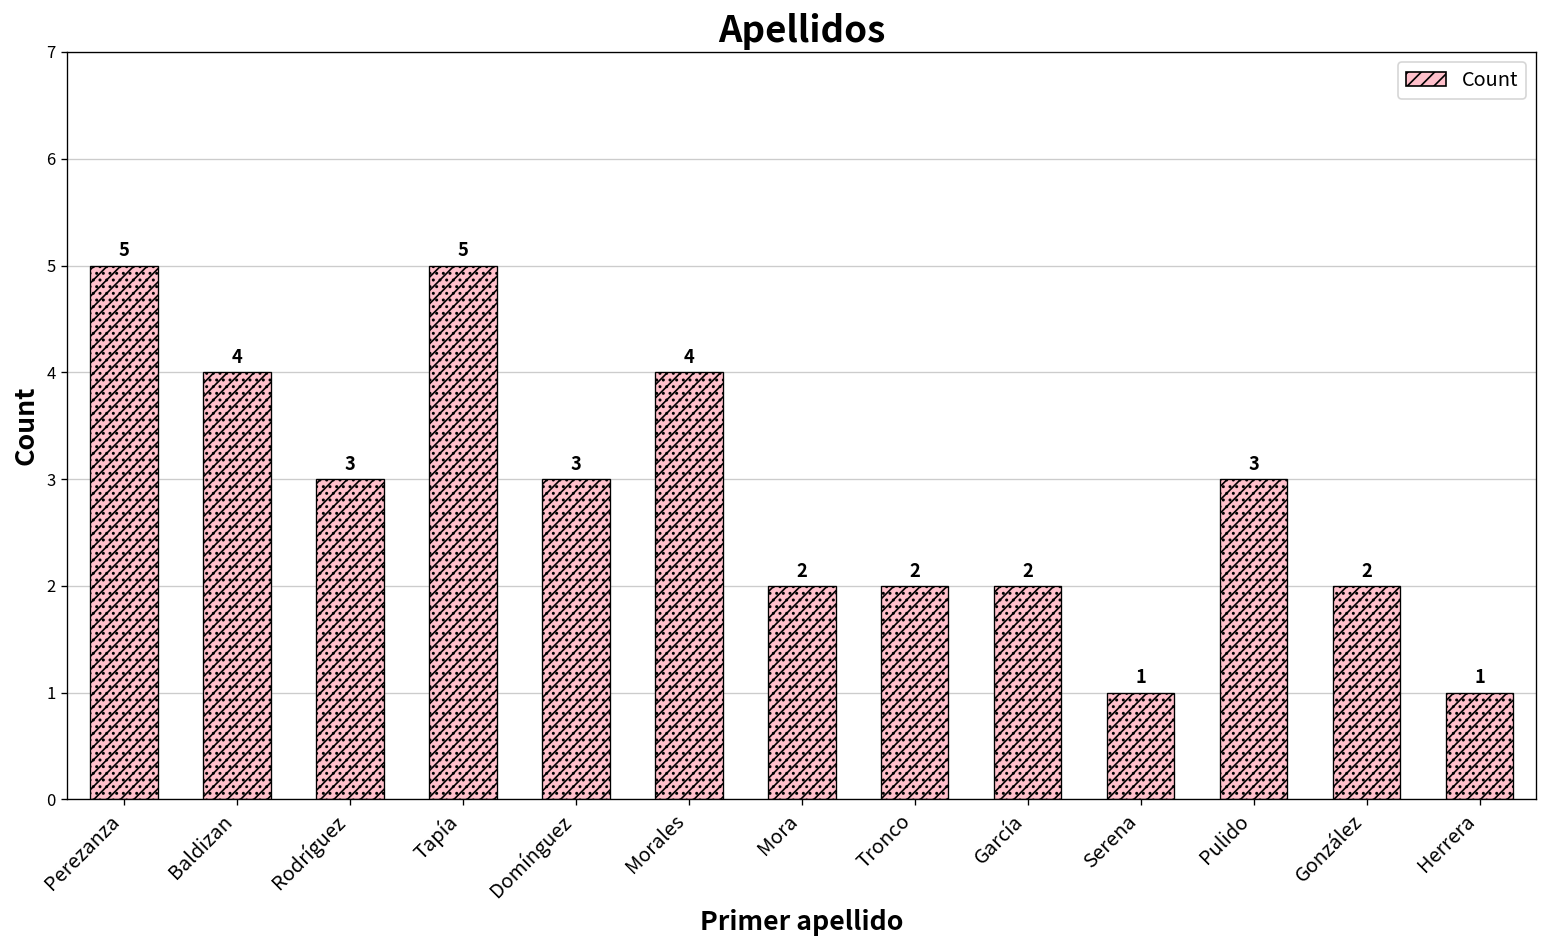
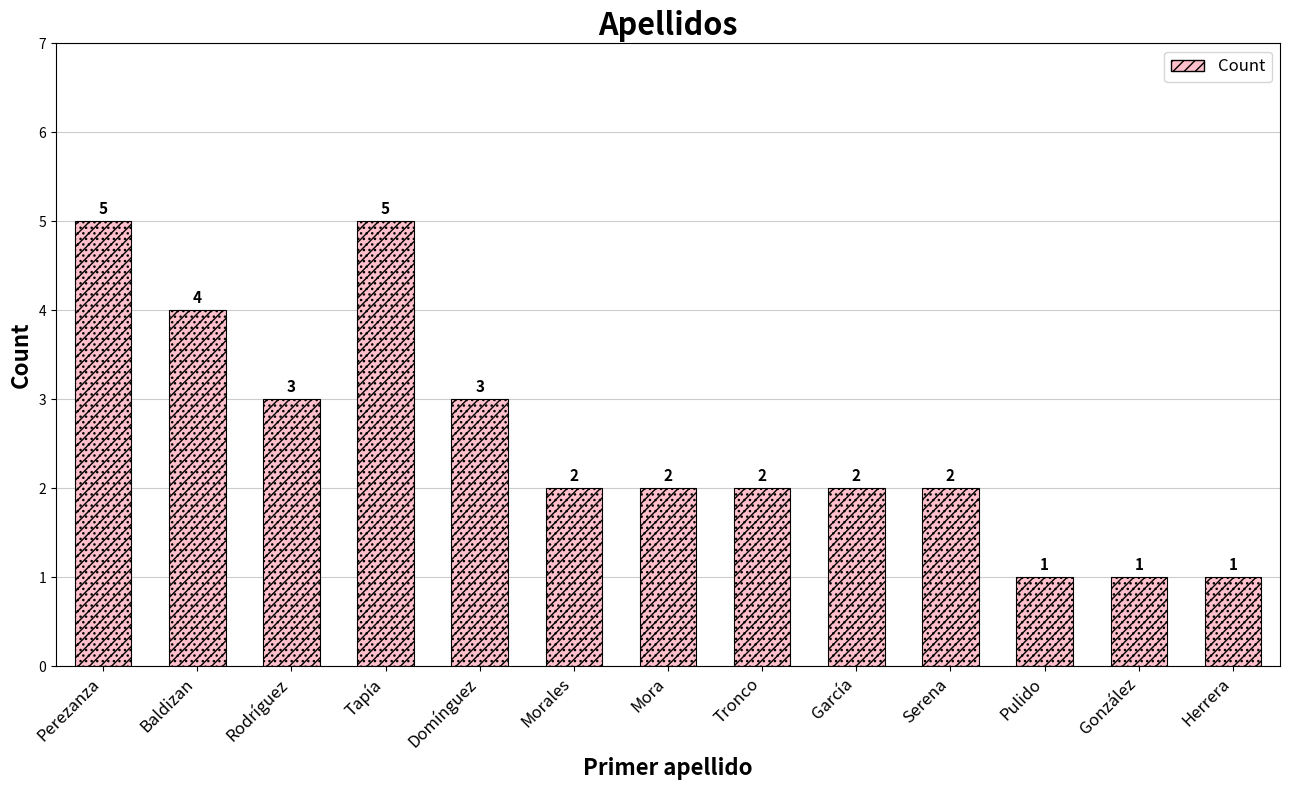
  {
    "Count": {
      "Perezanza": 5,
      "Baldizan": 4,
      "Rodríguez": 3,
      "Tapía": 5,
      "Domínguez": 3,
-     "Morales": 4,
+     "Morales": 2,
      "Mora": 2,
      "Tronco": 2,
      "García": 2,
-     "Serena": 1,
-     "Pulido": 3,
-     "González": 2,
+     "Serena": 2,
+     "Pulido": 1,
+     "González": 1,
      "Herrera": 1
    }
  }
